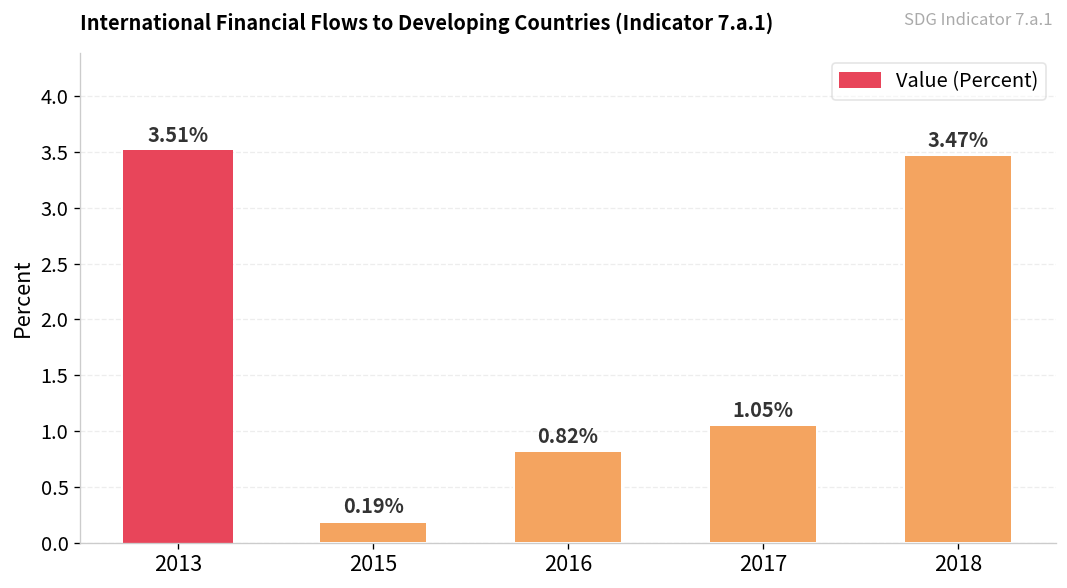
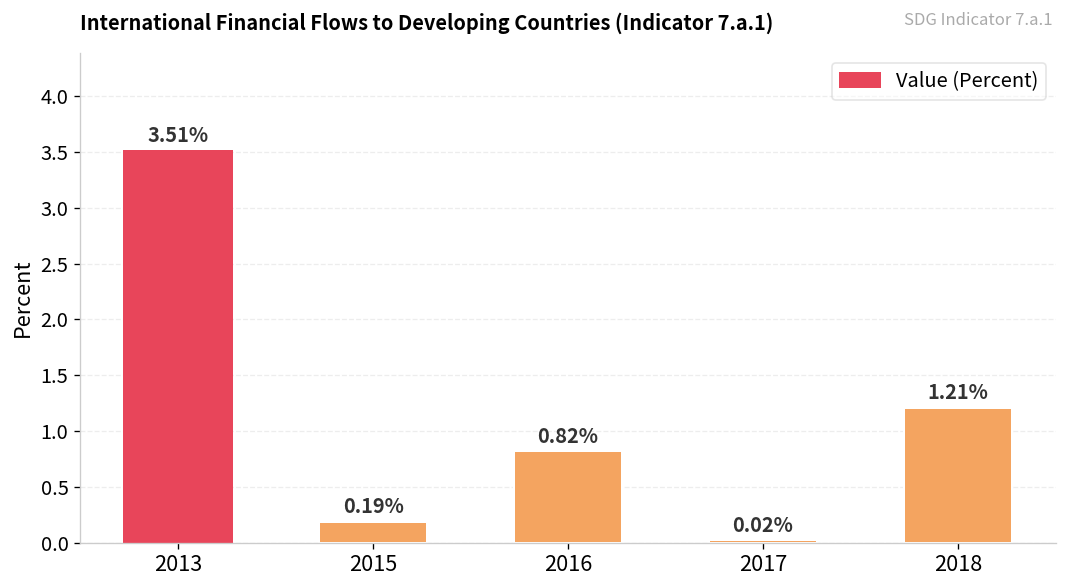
  {
    "2013": "3.51%",
    "2015": "0.19%",
    "2016": "0.82%",
-   "2017": "1.05%",
-   "2018": "3.47%"
+   "2017": "0.02%",
+   "2018": "1.21%"
  }
